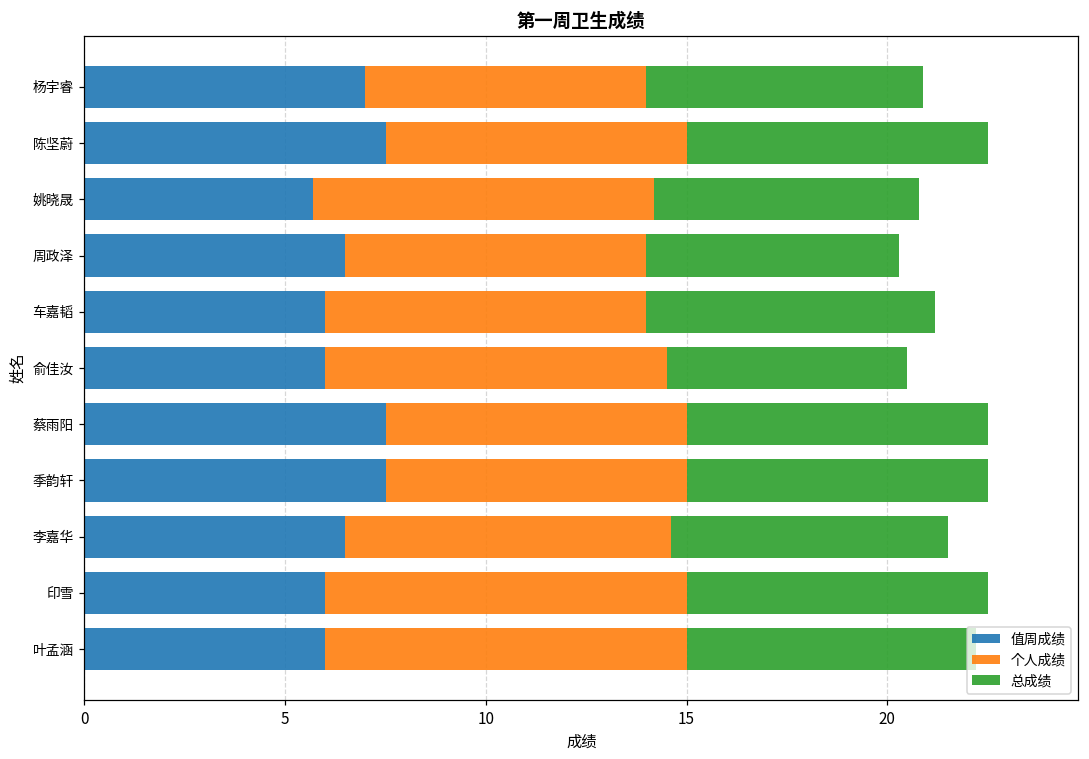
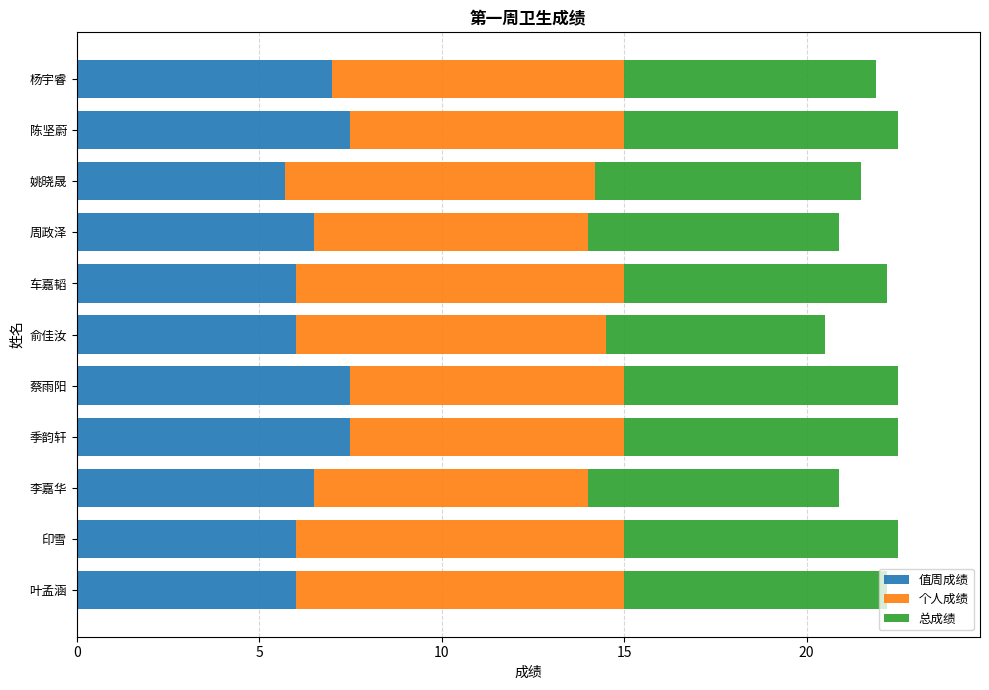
  {
    "值周成绩": {
      "杨宇睿": 7.0,
      "陈坚蔚": 7.5,
      "姚晓晟": 5.7,
      "周政泽": 6.5,
      "车嘉韬": 6.0,
      "俞佳汝": 6.0,
      "蔡雨阳": 7.5,
      "季韵轩": 7.5,
      "李嘉华": 6.5,
      "印雪": 6.0,
      "叶孟涵": 6.0
    },
    "个人成绩": {
-     "杨宇睿": 7,
+     "杨宇睿": 8,
      "陈坚蔚": 7.5,
      "姚晓晟": 8.5,
      "周政泽": 7.5,
-     "车嘉韬": 8,
+     "车嘉韬": 9,
      "俞佳汝": 8.5,
      "蔡雨阳": 7.5,
      "季韵轩": 7.5,
-     "李嘉华": 8.1,
+     "李嘉华": 7.5,
      "印雪": 9.0,
      "叶孟涵": 9.0
    },
    "总成绩": {
      "杨宇睿": 6.9,
      "陈坚蔚": 7.5,
-     "姚晓晟": 6.6,
-     "周政泽": 6.3,
+     "姚晓晟": 7.3,
+     "周政泽": 6.9,
      "车嘉韬": 7.2,
      "俞佳汝": 6.0,
      "蔡雨阳": 7.5,
      "季韵轩": 7.5,
      "李嘉华": 6.9,
      "印雪": 7.5
    }
  }
